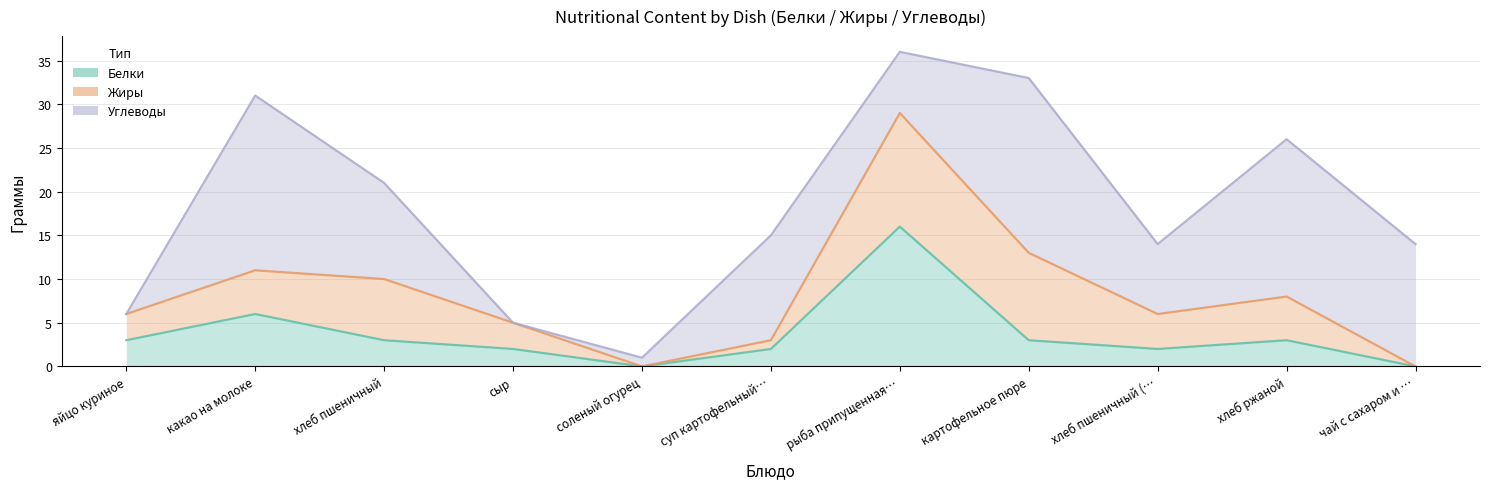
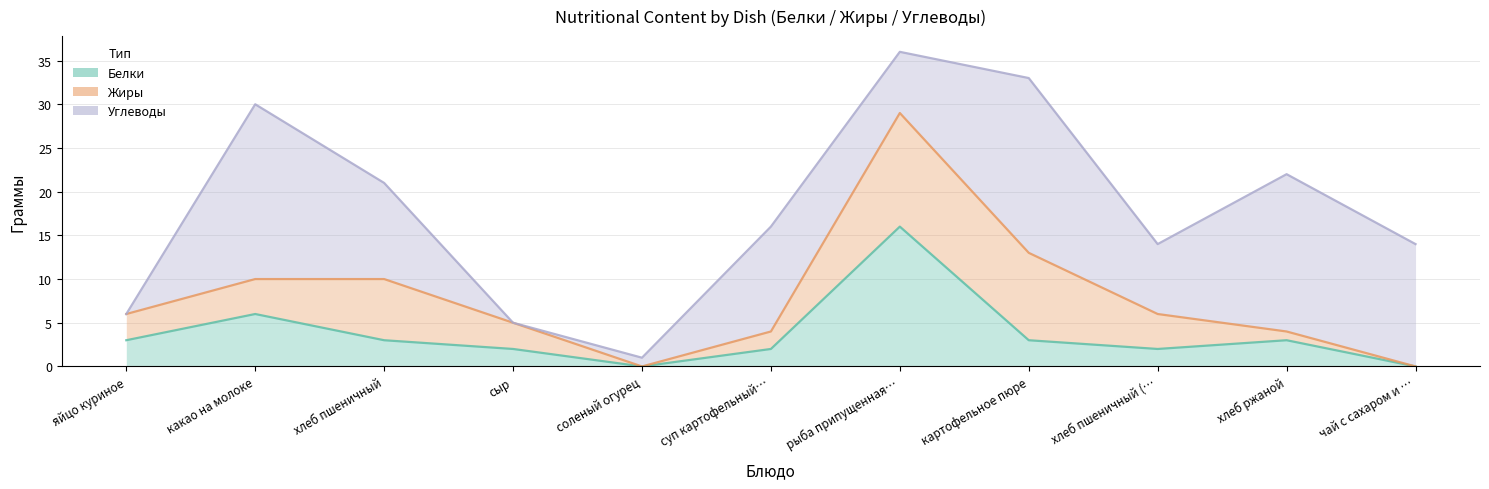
  {
    "Жиры": {
-     "какао на молоке": 5,
+     "какао на молоке": 4,
      "хлеб пшеничный": 7,
-     "суп картофельный…": 1,
+     "суп картофельный…": 2,
      "рыба припущенная…": 13,
      "картофельное пюре": 10,
      "хлеб пшеничный (…": 4,
-     "хлеб ржаной": 5
+     "хлеб ржаной": 1
    }
  }
